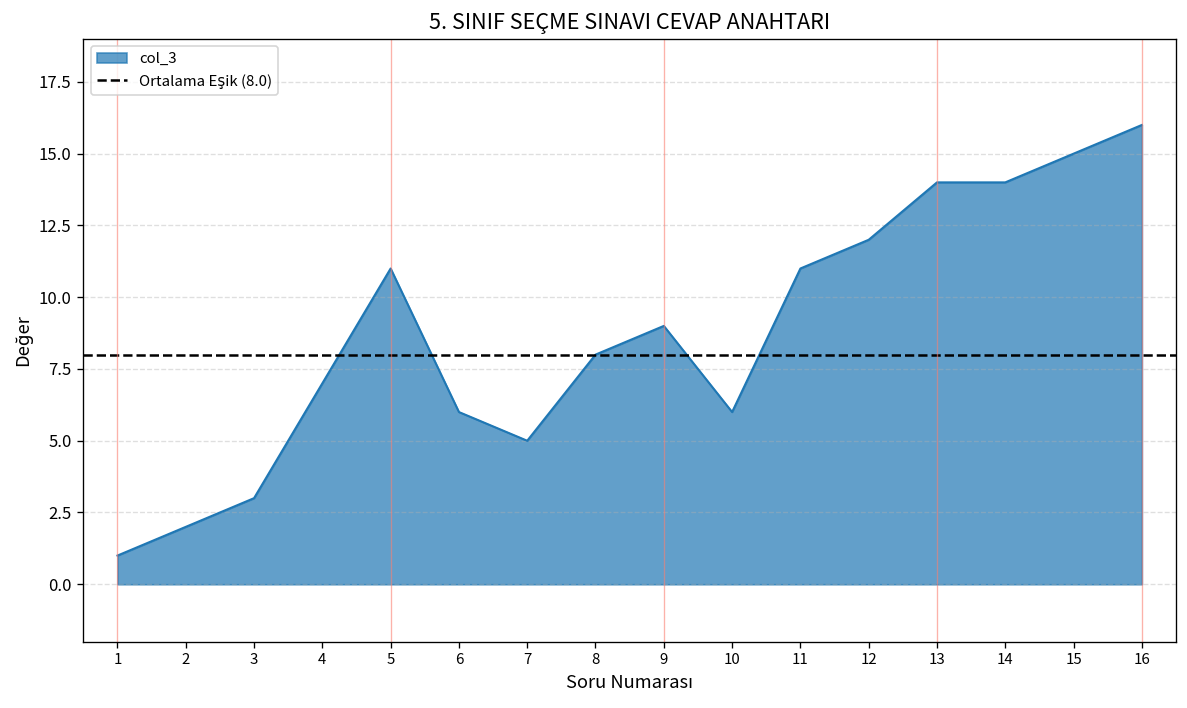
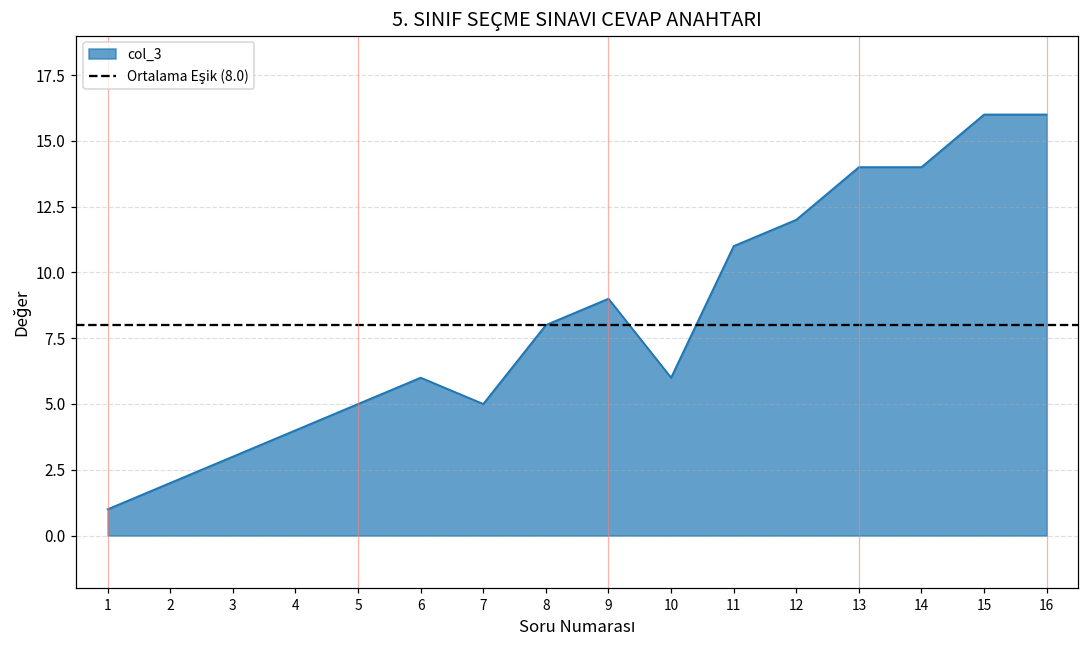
  {
    "1": 1,
    "2": 2,
    "3": 3,
-   "4": 7,
-   "5": 11,
+   "4": 4,
+   "5": 5,
    "6": 6,
    "7": 5,
    "8": 8,
    "9": 9,
    "10": 6,
    "11": 11,
    "12": 12,
    "13": 14,
    "14": 14,
-   "15": 15,
+   "15": 16,
    "16": 16
  }
